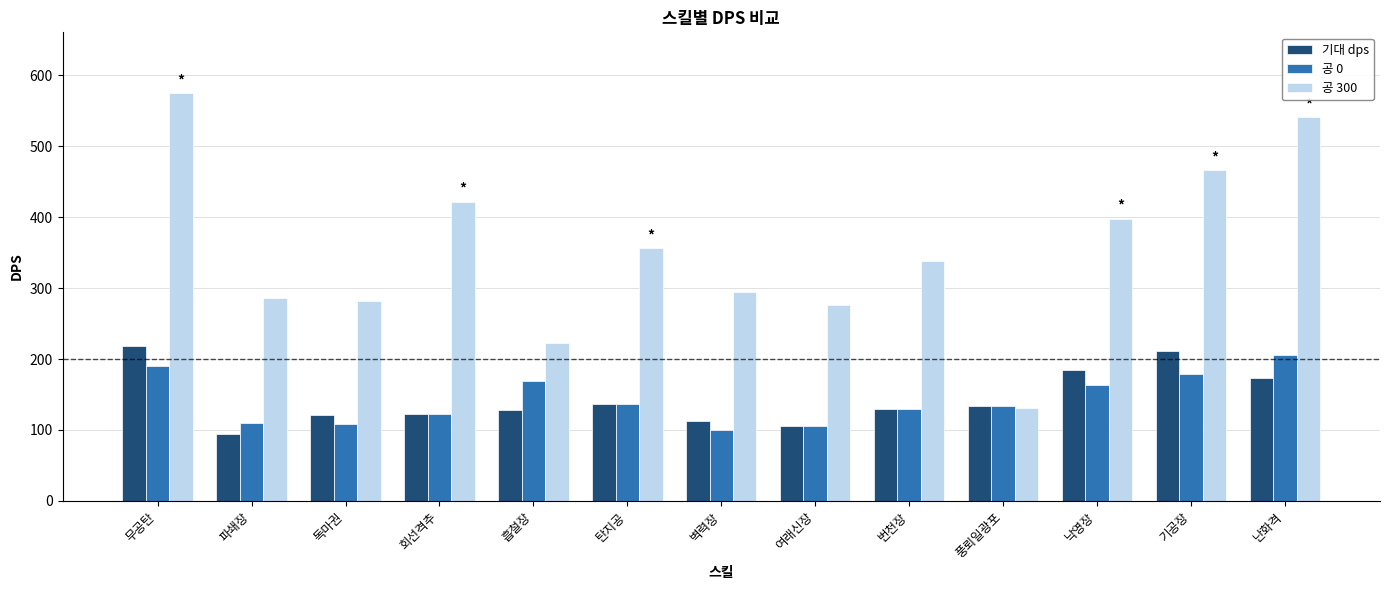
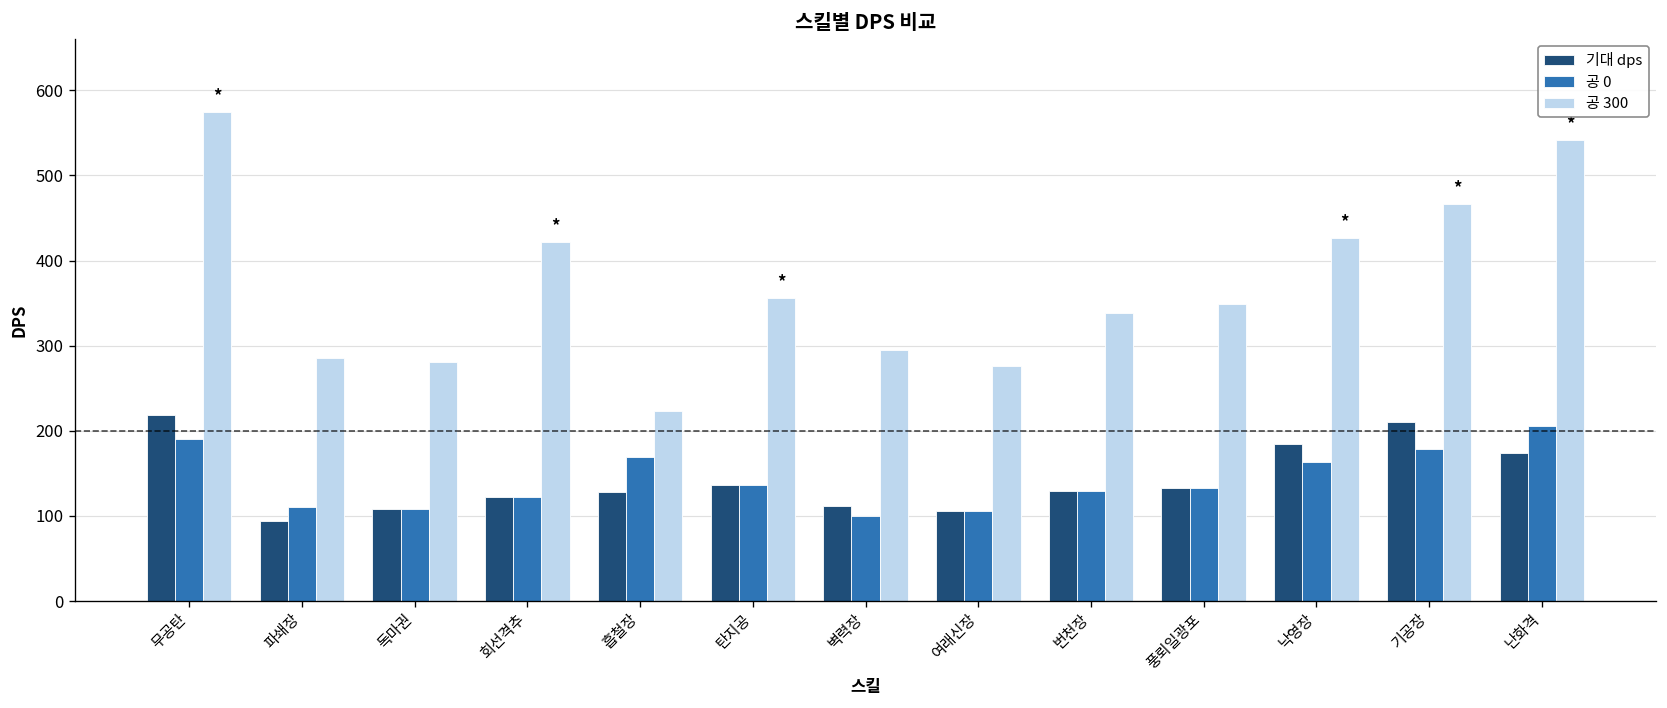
  {
    "기대 dps": {
      "무공탄": 220,
      "파쇄장": 90,
-     "독마권": 120,
+     "독마권": 110,
      "회선격추": 120,
      "흡철장": 130,
      "탄지공": 140,
      "벽력장": 110,
      "여래신장": 110,
      "번천장": 130,
      "풍뢰일광포": 130,
      "낙영장": 190,
      "기공장": 210,
      "난화격": 170
    },
    "공 0": {
      "무공탄": 190,
      "파쇄장": 110,
      "독마권": 110,
      "회선격추": 120,
      "흡철장": 170,
      "탄지공": 140,
      "벽력장": 100,
      "여래신장": 110,
      "번천장": 130,
      "풍뢰일광포": 130,
      "낙영장": 160,
      "기공장": 180,
      "난화격": 210
    },
    "공 300": {
      "무공탄": 570,
      "파쇄장": 290,
      "독마권": 280,
      "회선격추": 420,
      "흡철장": 220,
      "탄지공": 360,
      "벽력장": 290,
      "여래신장": 280,
      "번천장": 340,
-     "풍뢰일광포": 130,
-     "낙영장": 400,
+     "풍뢰일광포": 350,
+     "낙영장": 430,
      "기공장": 470,
      "난화격": 540
    }
  }
